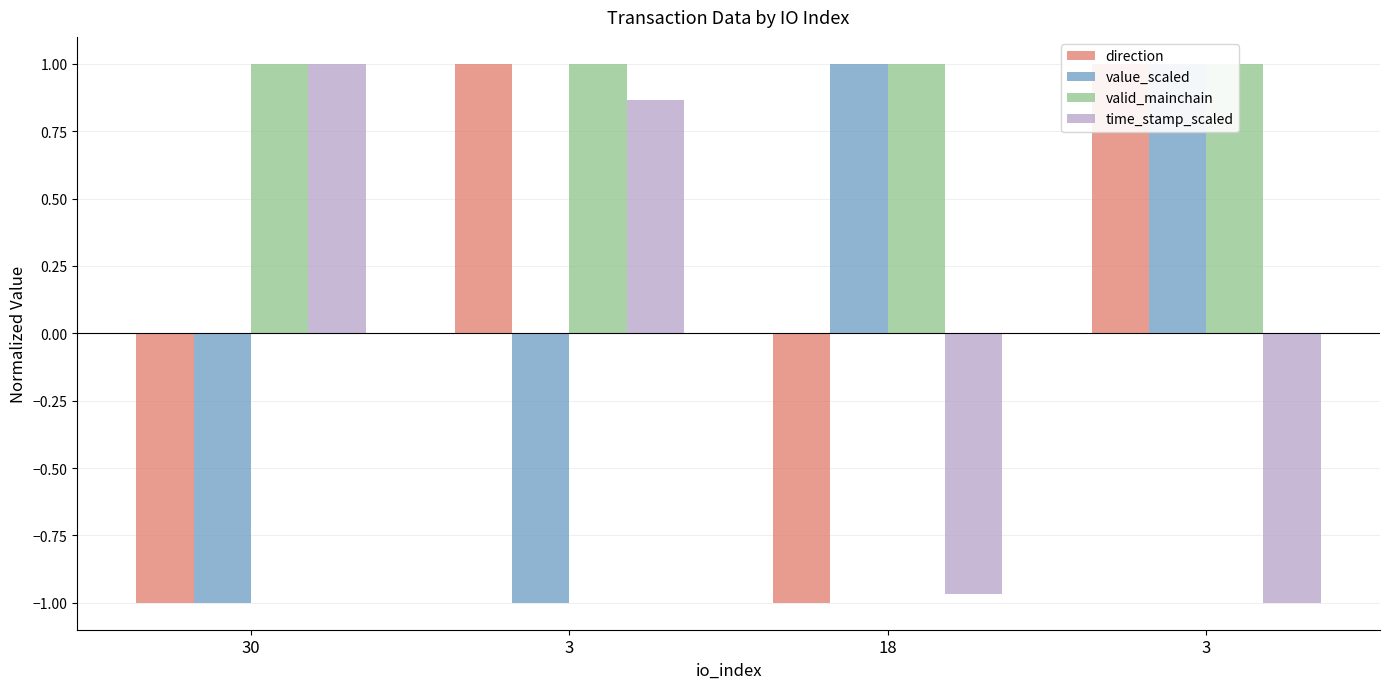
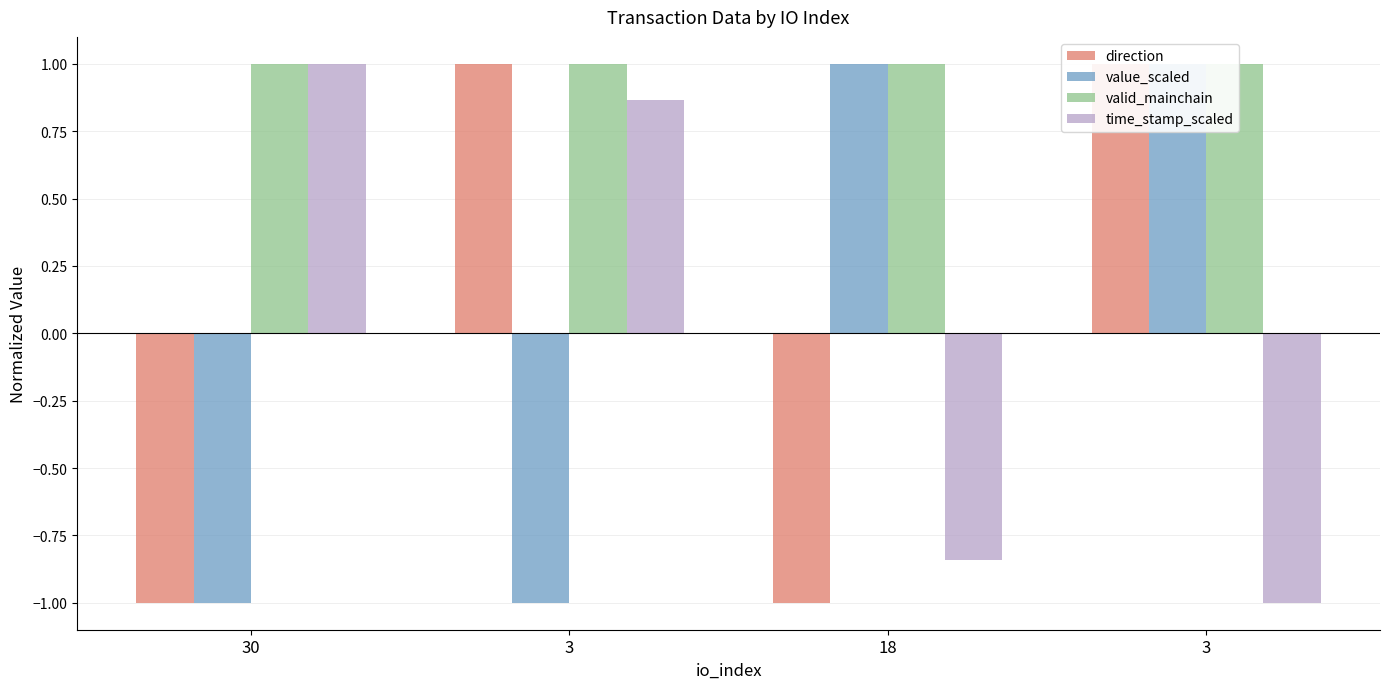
  {
    "direction": {
      "30": -1.00,
      "18": -1.00
    },
    "value_scaled": {
      "30": -1.00,
      "18": 1.00
    },
    "valid_mainchain": {
      "30": 1.00,
      "18": 1.00
    },
    "time_stamp_scaled": {
      "30": 1.00,
-     "18": -0.97
+     "18": -0.84
    }
  }
